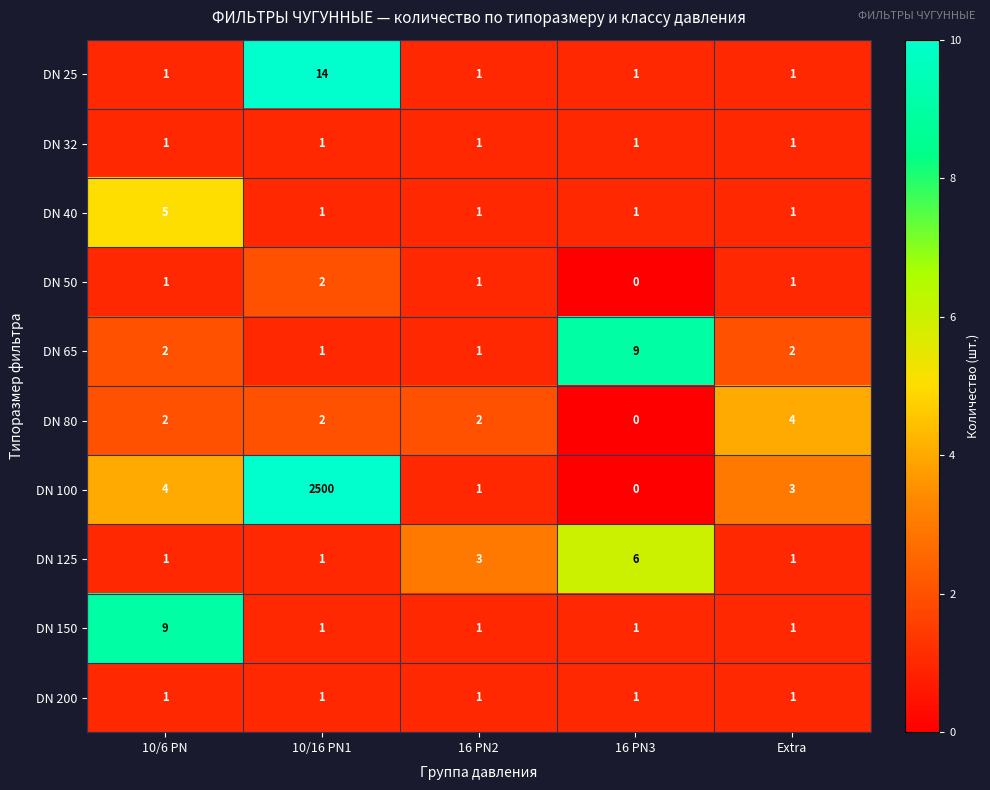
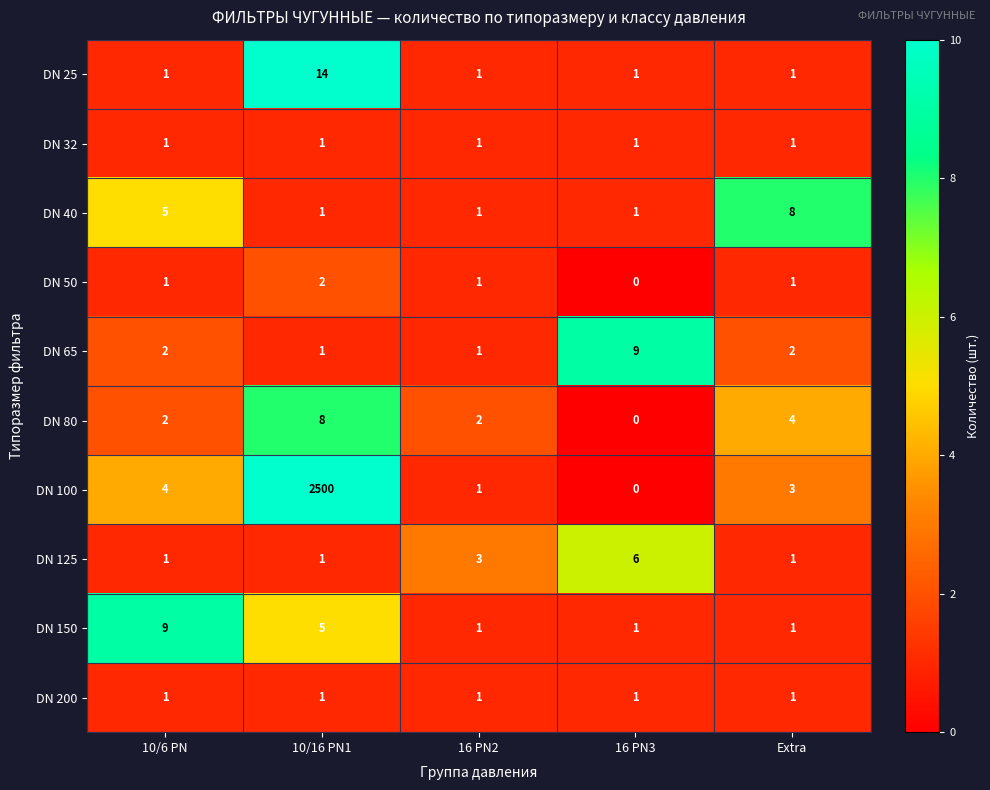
  {
    "DN 25": {
      "10/6 PN": 1,
      "10/16 PN1": 14,
      "16 PN2": 1,
      "16 PN3": 1,
      "Extra": 1
    },
    "DN 32": {
      "10/6 PN": 1,
      "10/16 PN1": 1,
      "16 PN2": 1,
      "16 PN3": 1,
      "Extra": 1
    },
    "DN 40": {
      "10/6 PN": 5,
      "10/16 PN1": 1,
      "16 PN2": 1,
      "16 PN3": 1,
-     "Extra": 1
+     "Extra": 8
    },
    "DN 50": {
      "10/6 PN": 1,
      "10/16 PN1": 2,
      "16 PN2": 1,
      "16 PN3": 0,
      "Extra": 1
    },
    "DN 65": {
      "10/6 PN": 2,
      "10/16 PN1": 1,
      "16 PN2": 1,
      "16 PN3": 9,
      "Extra": 2
    },
    "DN 80": {
      "10/6 PN": 2,
-     "10/16 PN1": 2,
+     "10/16 PN1": 8,
      "16 PN2": 2,
      "16 PN3": 0,
      "Extra": 4
    },
    "DN 100": {
      "10/6 PN": 4,
      "10/16 PN1": 2500,
      "16 PN2": 1,
      "16 PN3": 0,
      "Extra": 3
    },
    "DN 125": {
      "10/6 PN": 1,
      "10/16 PN1": 1,
      "16 PN2": 3,
      "16 PN3": 6,
      "Extra": 1
    },
    "DN 150": {
      "10/6 PN": 9,
-     "10/16 PN1": 1,
+     "10/16 PN1": 5,
      "16 PN2": 1,
      "16 PN3": 1,
      "Extra": 1
    },
    "DN 200": {
      "10/6 PN": 1,
      "10/16 PN1": 1,
      "16 PN2": 1,
      "16 PN3": 1,
      "Extra": 1
    }
  }
